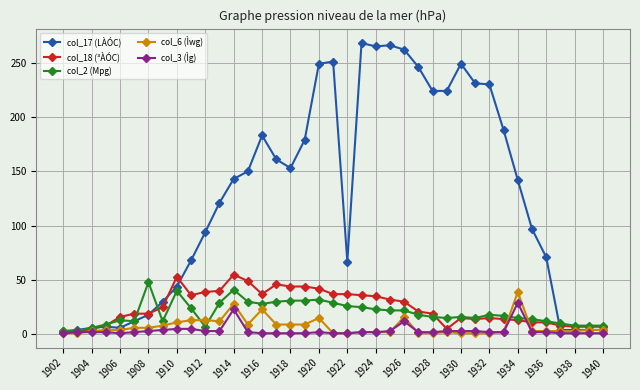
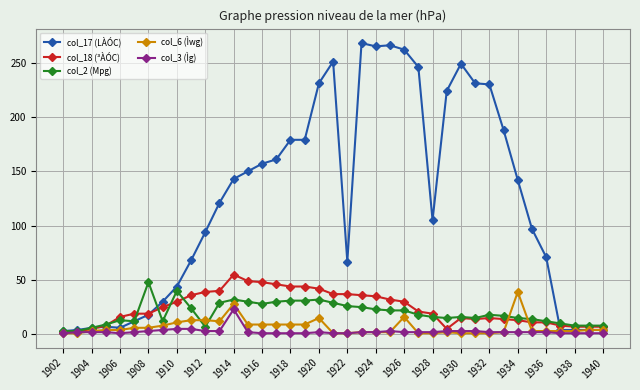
  {
    "col_17 (LÀÓC)": {
      "1910": 44,
      "1912": 94,
      "1914": 143,
-     "1916": 183,
-     "1918": 153,
-     "1920": 249,
+     "1916": 157,
+     "1918": 179,
+     "1920": 231,
      "1922": 67,
      "1924": 265,
      "1926": 262,
-     "1928": 224,
+     "1928": 105,
      "1930": 249,
      "1932": 230,
      "1934": 142,
      "1936": 71
    },
    "col_18 (³ÀÓC)": {
      "1906": 16,
-     "1910": 53,
+     "1910": 30,
      "1912": 39,
      "1914": 55,
-     "1916": 37,
+     "1916": 48,
      "1918": 44,
      "1920": 42,
      "1922": 37,
      "1924": 35,
      "1926": 30,
      "1928": 19,
      "1932": 15
    },
    "col_2 (Mpg)": {
      "1906": 13,
      "1908": 48,
      "1910": 40,
      "1912": 7,
-     "1914": 41,
+     "1914": 32,
      "1916": 28,
      "1918": 31,
      "1920": 32,
      "1922": 26,
      "1924": 23,
      "1926": 22,
      "1928": 16,
      "1932": 18
    },
    "col_6 (Ìwg)": {
      "1908": 6,
      "1910": 11,
      "1912": 13,
      "1914": 28,
-     "1916": 23,
+     "1916": 9,
      "1918": 9,
      "1920": 15,
      "1926": 16,
      "1934": 39
    },
    "col_3 (Ìg)": {
      "1906": 1,
      "1908": 3,
      "1910": 5,
      "1912": 3,
      "1914": 23,
      "1916": 1,
      "1918": 1,
      "1920": 2,
-     "1926": 12,
-     "1934": 29,
+     "1926": 2,
+     "1934": 2,
      "1940": 1
    }
  }
